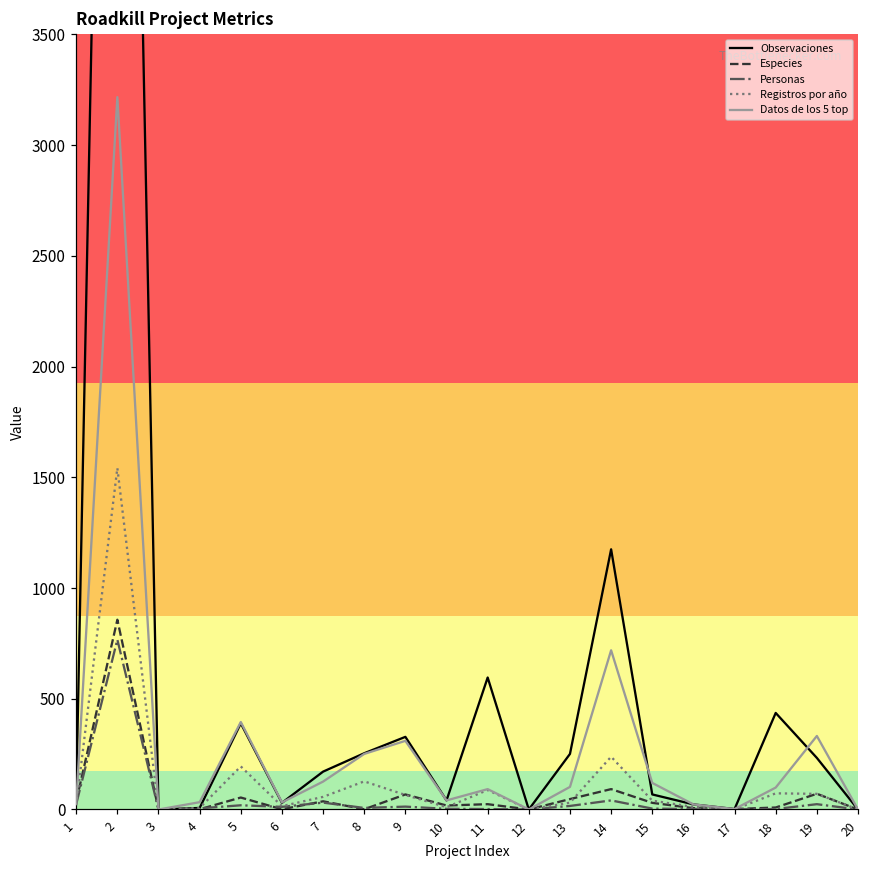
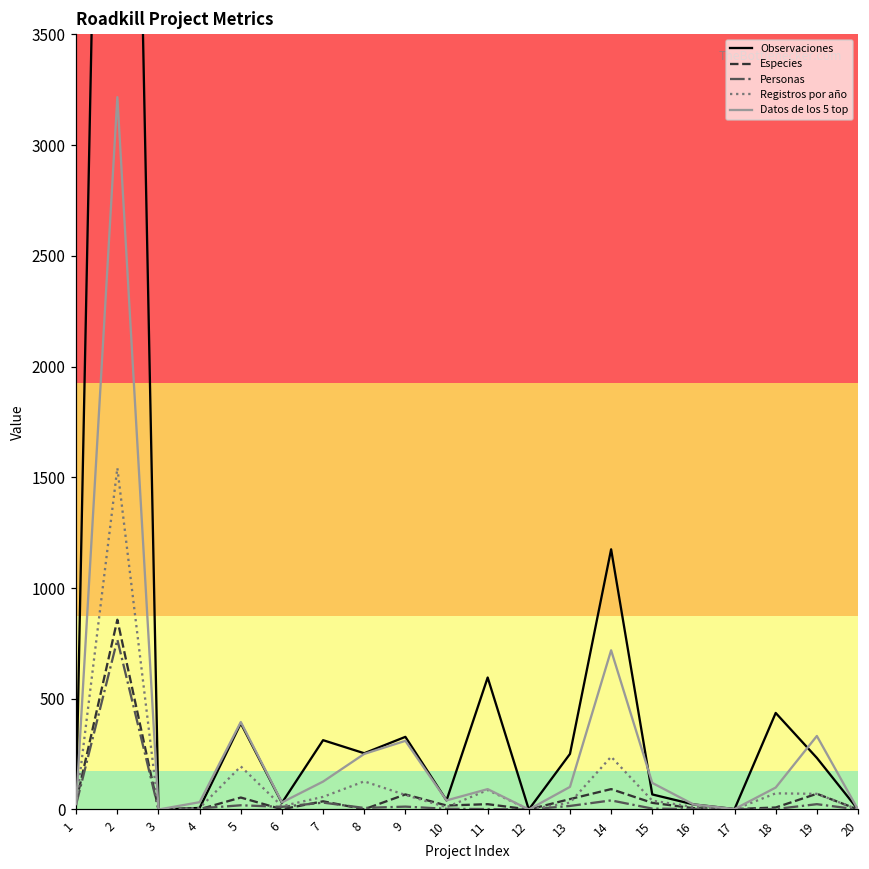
  {
    "Observaciones": {
      "1": 60,
-     "7": 170,
+     "7": 310,
      "9": 330,
      "11": 600,
      "13": 250,
      "14": 1180,
      "15": 70,
      "18": 440,
      "19": 230
    }
  }
